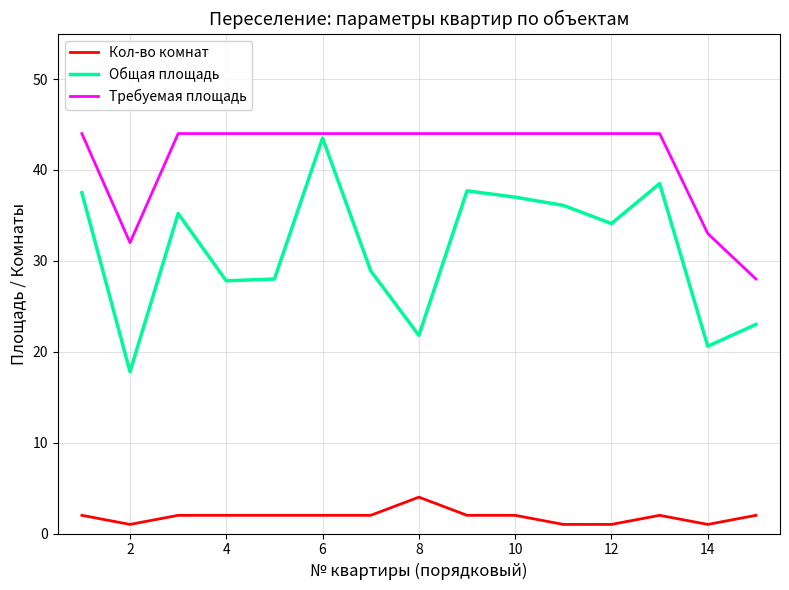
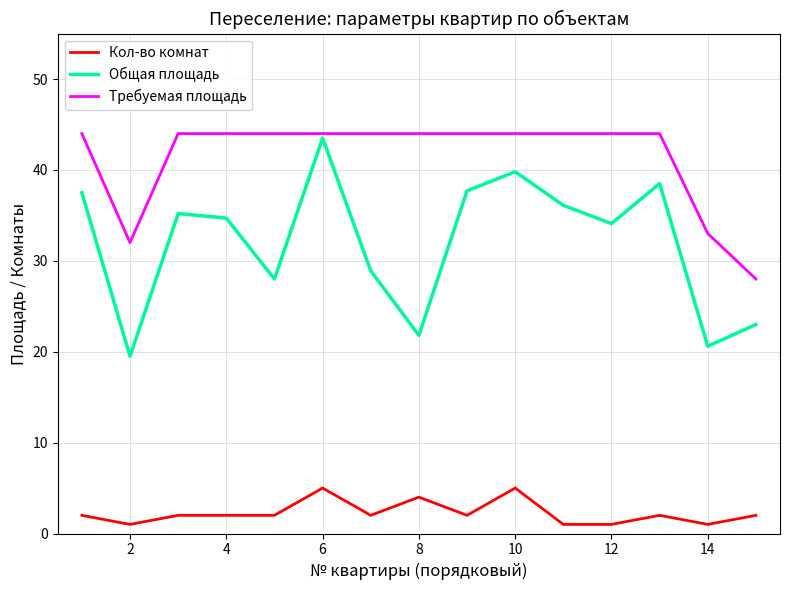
  {
    "Кол-во комнат": {
      "2": 1,
      "4": 2,
-     "6": 2,
+     "6": 5,
      "8": 4,
-     "10": 2,
+     "10": 5,
      "12": 1,
      "14": 1
    },
    "Общая площадь": {
-     "2": 18,
-     "4": 28,
+     "2": 20,
+     "4": 35,
      "6": 44,
      "8": 22,
-     "10": 37,
+     "10": 40,
      "12": 34,
      "14": 21
    },
    "Требуемая площадь": {
      "2": 32,
      "4": 44,
      "6": 44,
      "8": 44,
      "10": 44,
      "12": 44,
      "14": 33
    }
  }
